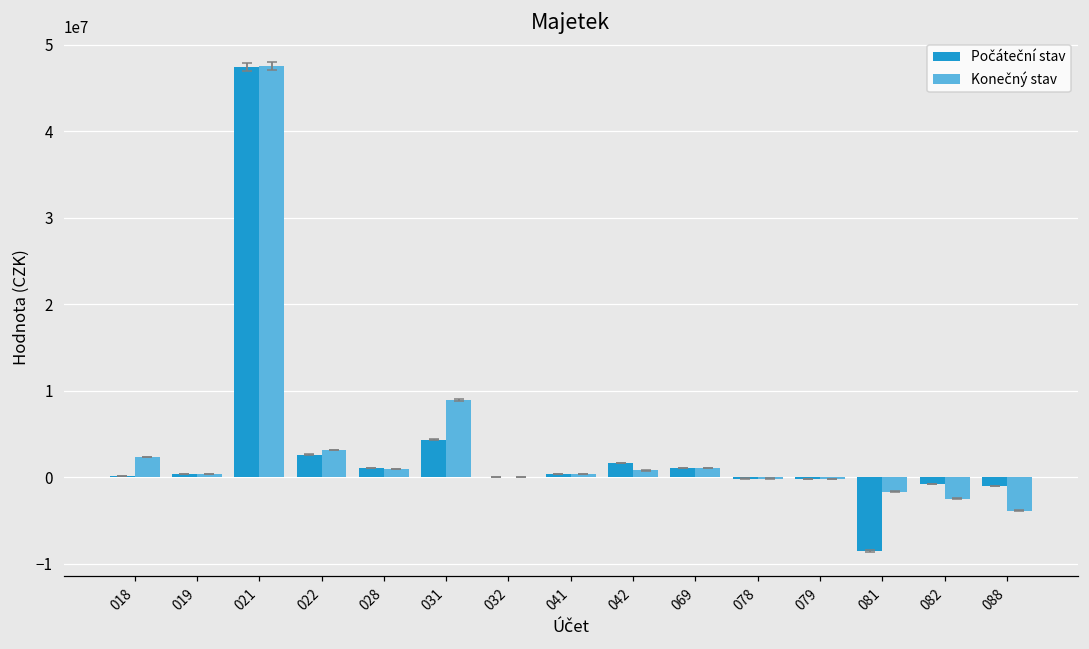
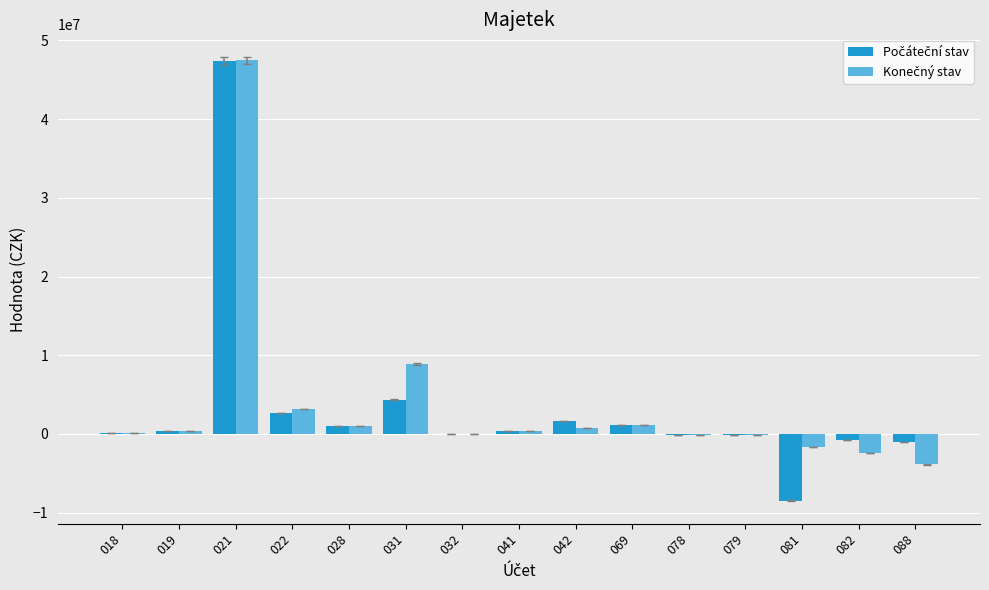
  {
    "Konečný stav": {
-     "018": 2000000,
+     "018": 0,
      "019": 0,
      "021": 47000000,
      "022": 3000000,
      "028": 1000000,
      "031": 9000000,
      "041": 0,
      "042": 1000000,
      "069": 1000000,
      "081": -2000000,
      "082": -2000000,
      "088": -4000000
    }
  }
